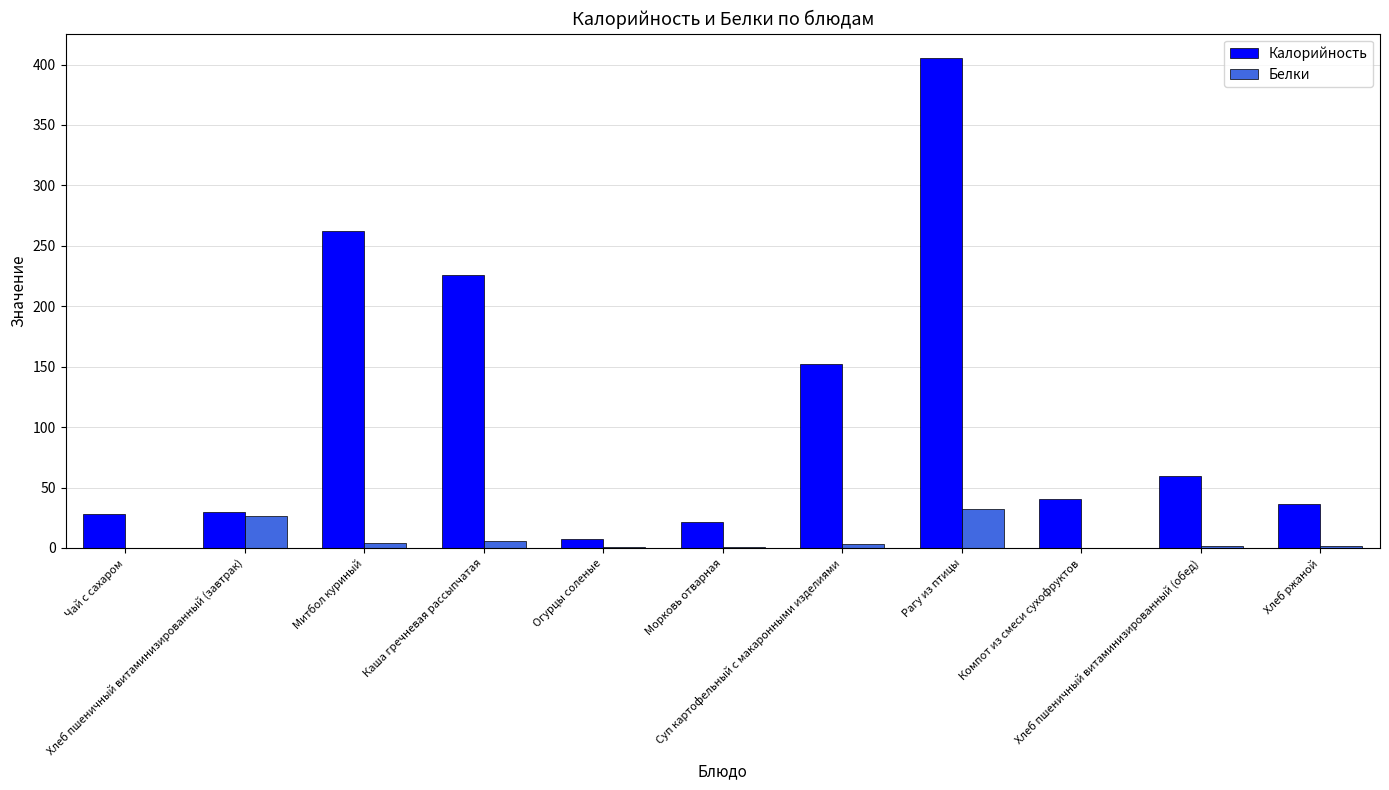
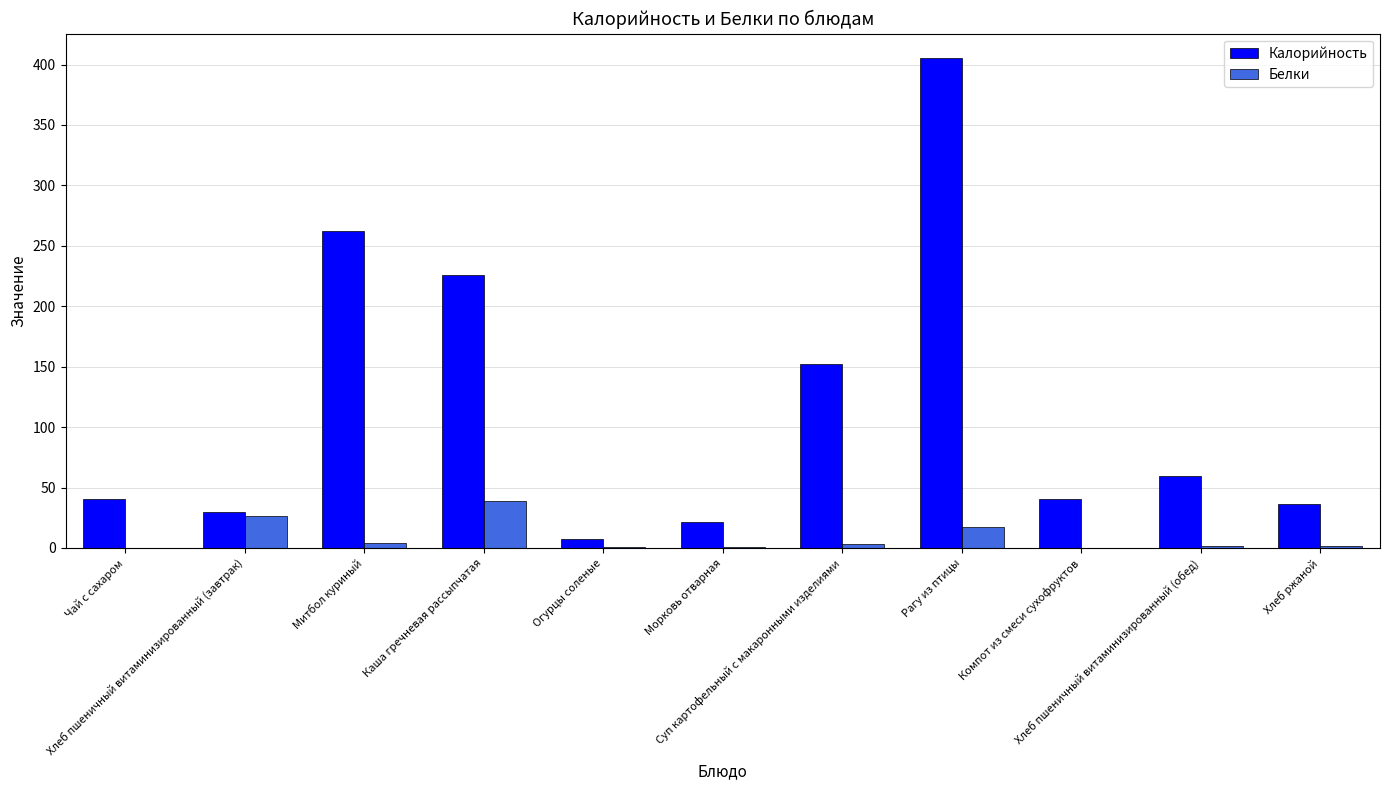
  {
    "Калорийность": {
-     "Чай с сахаром": 28,
+     "Чай с сахаром": 40,
      "Хлеб пшеничный витаминизированный (завтрак)": 30,
      "Митбол куриный": 263,
      "Каша гречневая рассыпчатая": 226,
      "Огурцы соленые": 8,
      "Морковь отварная": 21,
      "Суп картофельный с макаронными изделиями": 152,
      "Рагу из птицы": 405,
      "Компот из смеси сухофруктов": 40,
      "Хлеб пшеничный витаминизированный (обед)": 60,
      "Хлеб ржаной": 36
    },
    "Белки": {
      "Хлеб пшеничный витаминизированный (завтрак)": 27,
      "Митбол куриный": 4,
-     "Каша гречневая рассыпчатая": 6,
+     "Каша гречневая рассыпчатая": 38,
      "Суп картофельный с макаронными изделиями": 3,
-     "Рагу из птицы": 32
+     "Рагу из птицы": 18
    }
  }
